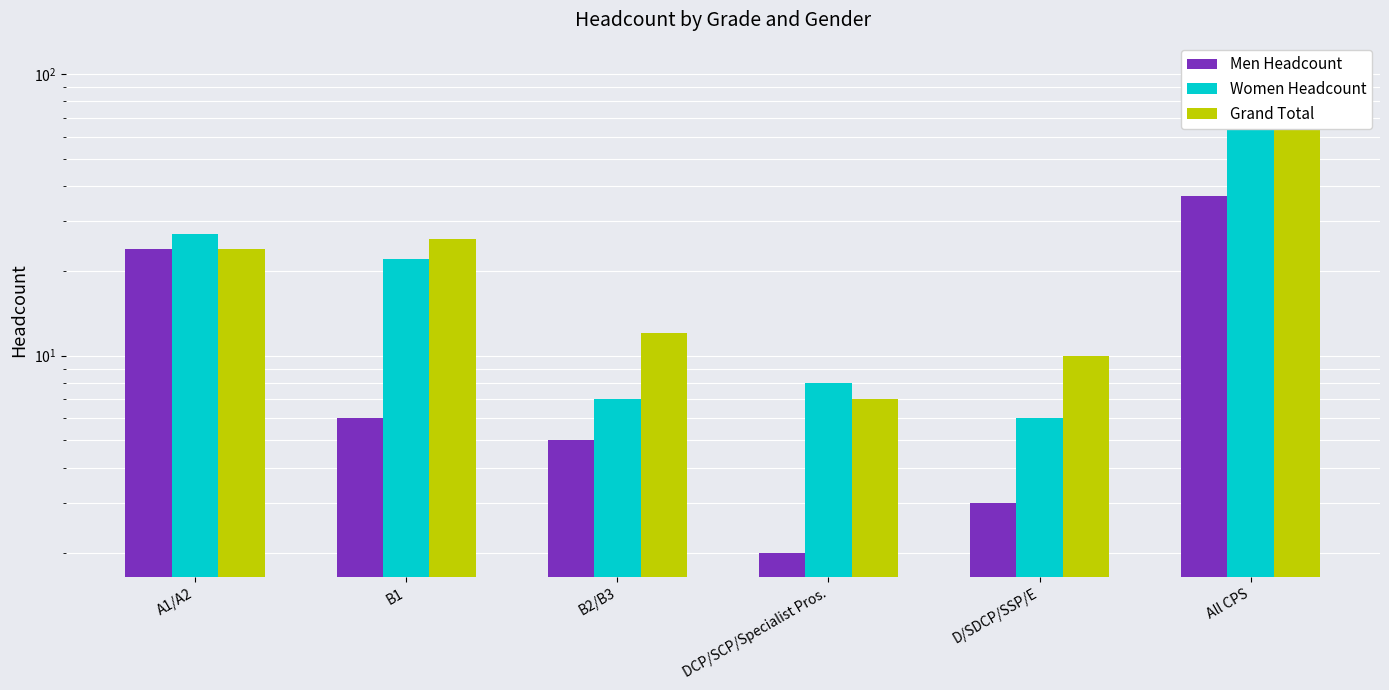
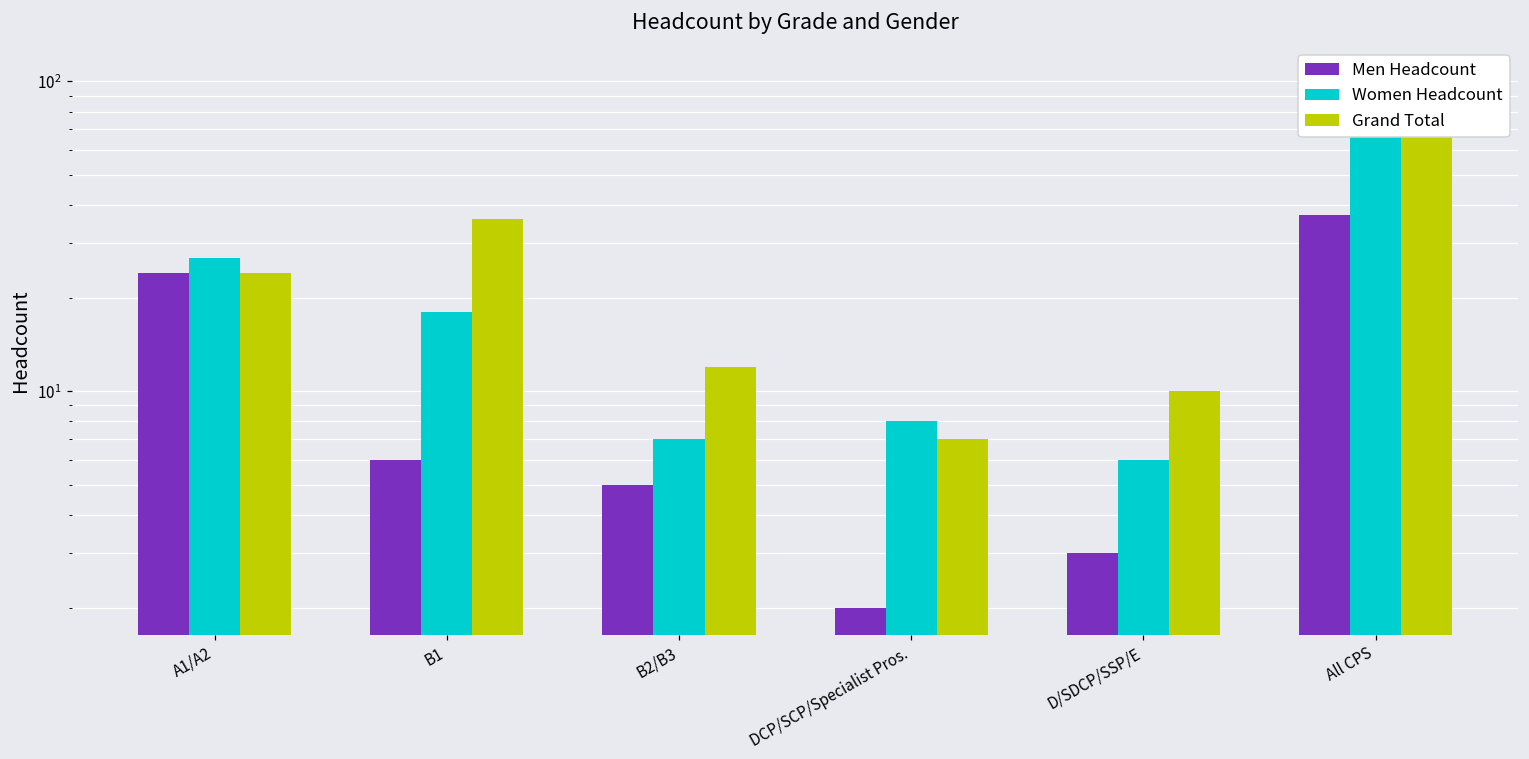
  {
    "Men Headcount": {
      "A1/A2": 24,
      "B1": 6,
      "B2/B3": 5,
      "DCP/SCP/Specialist Pros.": 2,
      "D/SDCP/SSP/E": 3,
      "All CPS": 37
    },
    "Women Headcount": {
      "A1/A2": 27,
-     "B1": 22,
+     "B1": 18,
      "B2/B3": 7,
      "DCP/SCP/Specialist Pros.": 8,
      "D/SDCP/SSP/E": 6
    },
    "Grand Total": {
      "A1/A2": 24,
-     "B1": 26,
+     "B1": 36,
      "B2/B3": 12,
      "DCP/SCP/Specialist Pros.": 7,
      "D/SDCP/SSP/E": 10
    }
  }
